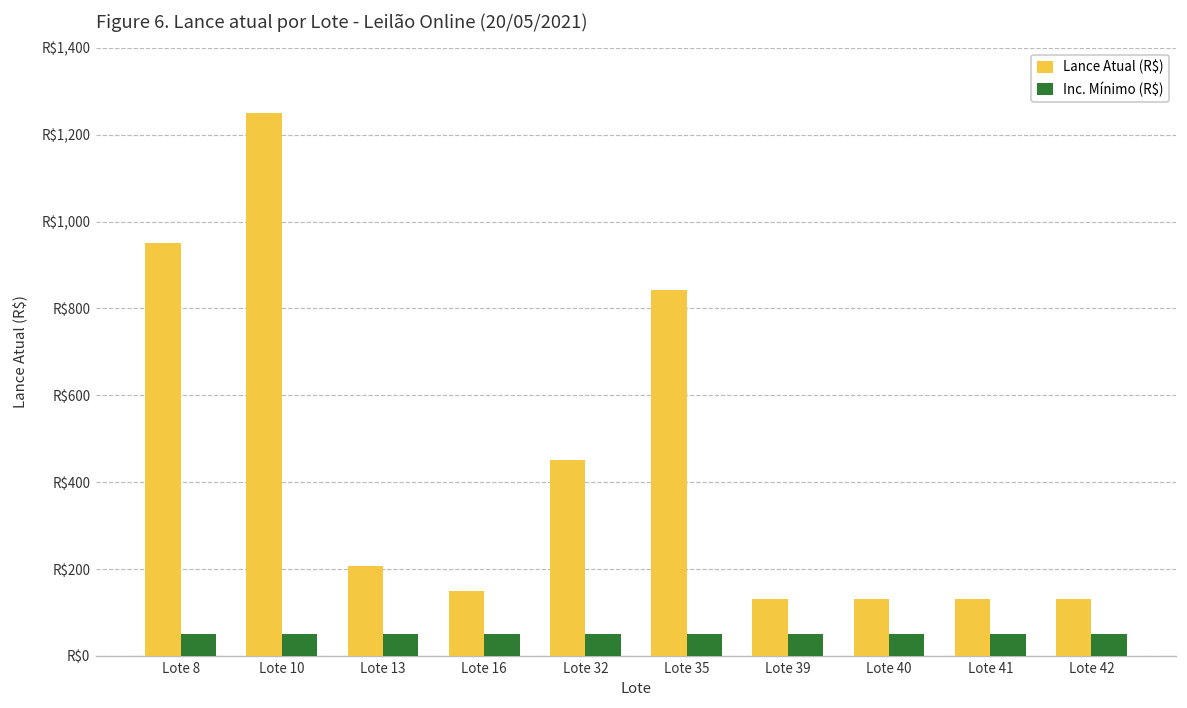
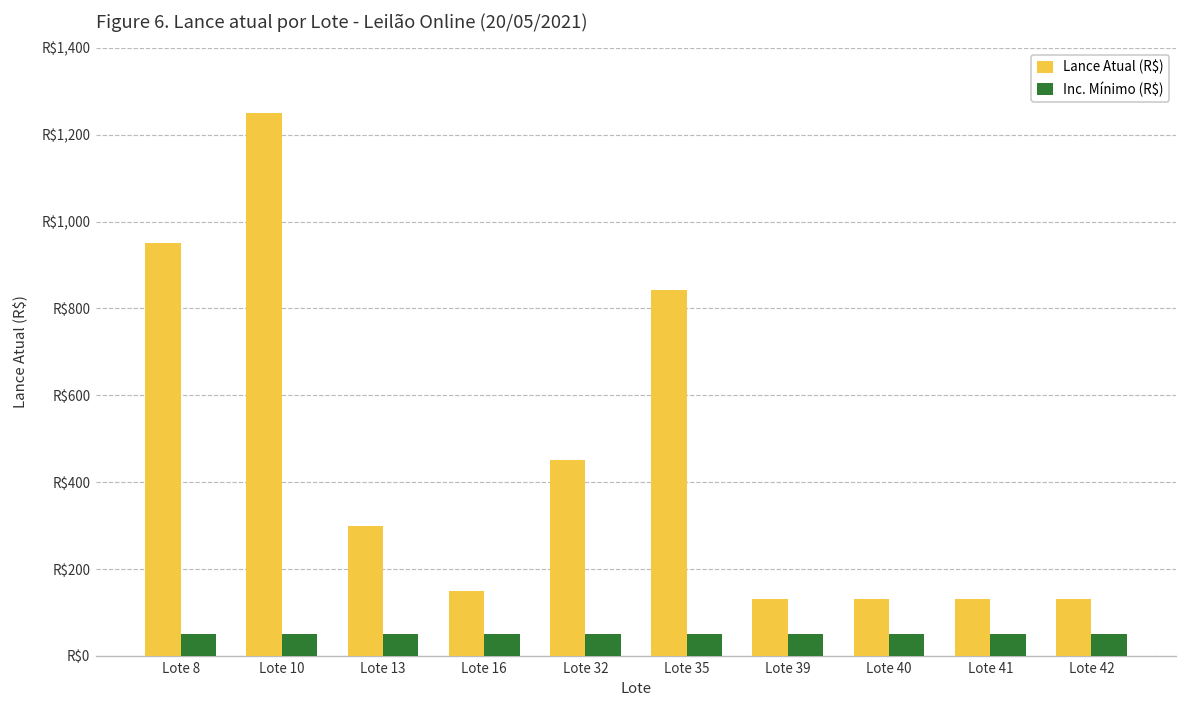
  {
    "Lance Atual (R$)": {
      "Lote 8": "R$950",
      "Lote 10": "R$1,250",
-     "Lote 13": "R$210",
+     "Lote 13": "R$300",
      "Lote 16": "R$150",
      "Lote 32": "R$450",
      "Lote 35": "R$840",
      "Lote 39": "R$130",
      "Lote 40": "R$130",
      "Lote 41": "R$130",
      "Lote 42": "R$130"
    },
    "Inc. Mínimo (R$)": {
      "Lote 8": "R$50",
      "Lote 10": "R$50",
      "Lote 13": "R$50",
      "Lote 16": "R$50",
      "Lote 32": "R$50",
      "Lote 35": "R$50",
      "Lote 39": "R$50",
      "Lote 40": "R$50",
      "Lote 41": "R$50",
      "Lote 42": "R$50"
    }
  }
